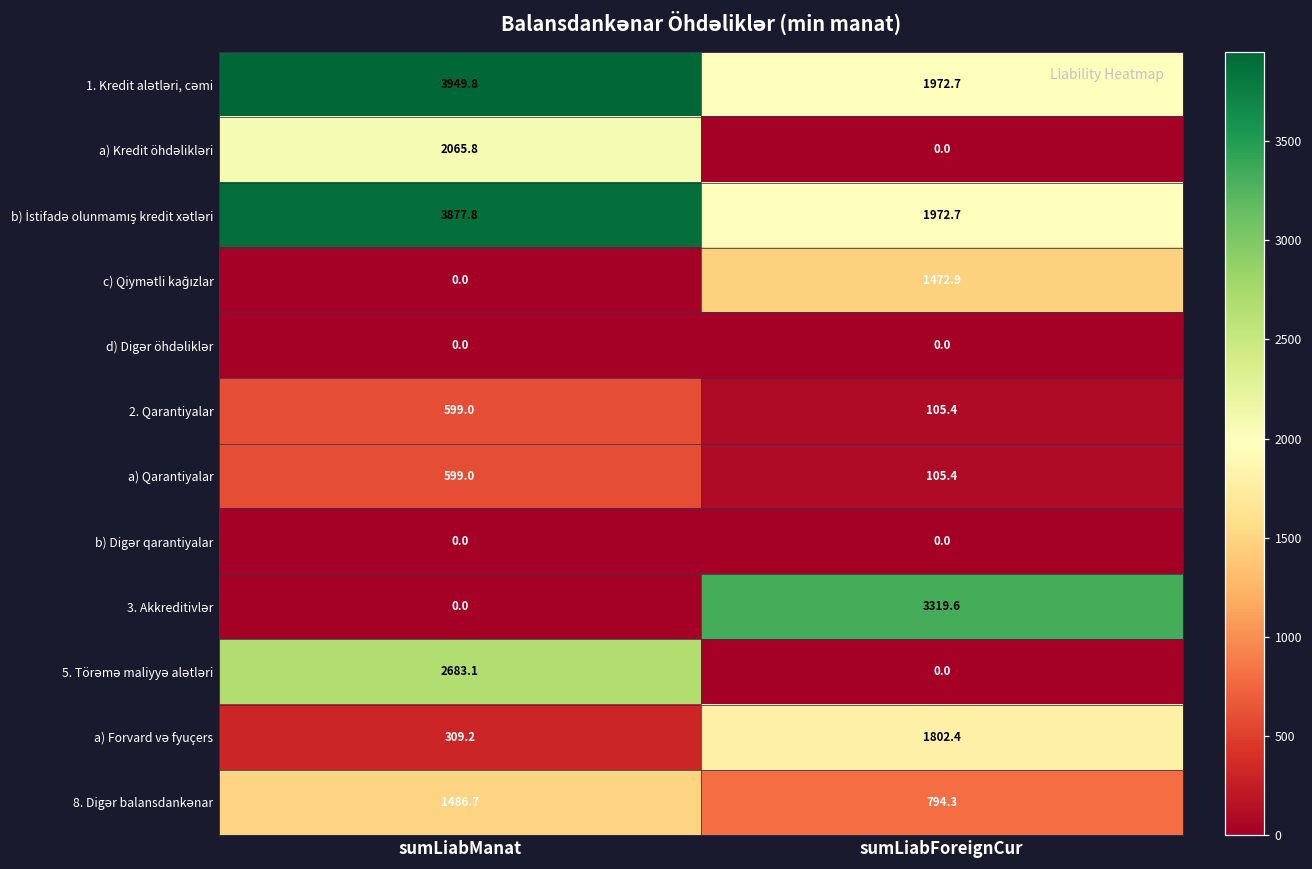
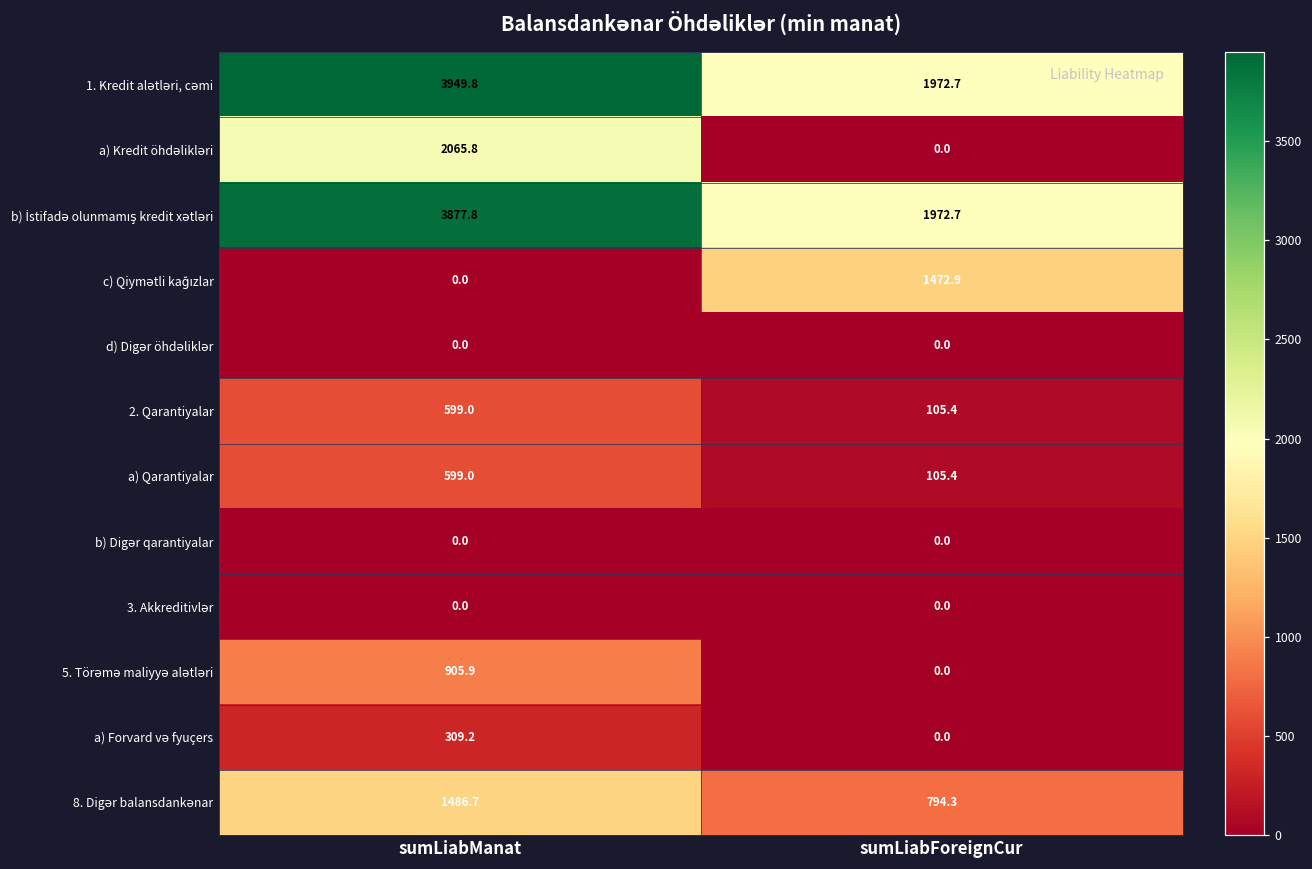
  {
    "1. Kredit alətləri, cəmi": {
      "sumLiabManat": 3949.8
    },
    "a) Kredit öhdəlikləri": {
      "sumLiabManat": 2065.8,
      "sumLiabForeignCur": 0.0
    },
    "b) İstifadə olunmamış kredit xətləri": {
      "sumLiabManat": 3877.8,
      "sumLiabForeignCur": 1972.7
    },
    "c) Qiymətli kağızlar": {
      "sumLiabManat": 0.0,
      "sumLiabForeignCur": 1472.9
    },
    "d) Digər öhdəliklər": {
      "sumLiabManat": 0.0,
      "sumLiabForeignCur": 0.0
    },
    "2. Qarantiyalar": {
      "sumLiabManat": 599.0,
      "sumLiabForeignCur": 105.4
    },
    "a) Qarantiyalar": {
      "sumLiabManat": 599.0,
      "sumLiabForeignCur": 105.4
    },
    "b) Digər qarantiyalar": {
      "sumLiabManat": 0.0,
      "sumLiabForeignCur": 0.0
    },
    "3. Akkreditivlər": {
      "sumLiabManat": 0.0,
-     "sumLiabForeignCur": 3319.6
+     "sumLiabForeignCur": 0.0
    },
    "5. Törəmə maliyyə alətləri": {
-     "sumLiabManat": 2683.1,
+     "sumLiabManat": 905.9,
      "sumLiabForeignCur": 0.0
    },
    "a) Forvard və fyuçers": {
      "sumLiabManat": 309.2,
-     "sumLiabForeignCur": 1802.4
+     "sumLiabForeignCur": 0.0
    },
    "8. Digər balansdankənar": {
      "sumLiabManat": 1486.7,
      "sumLiabForeignCur": 794.3
    }
  }
